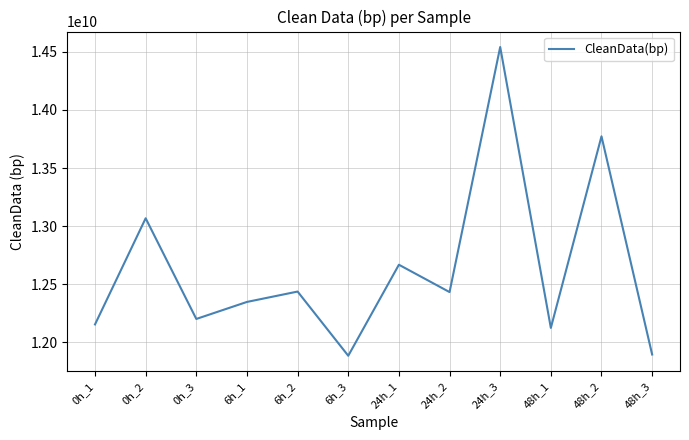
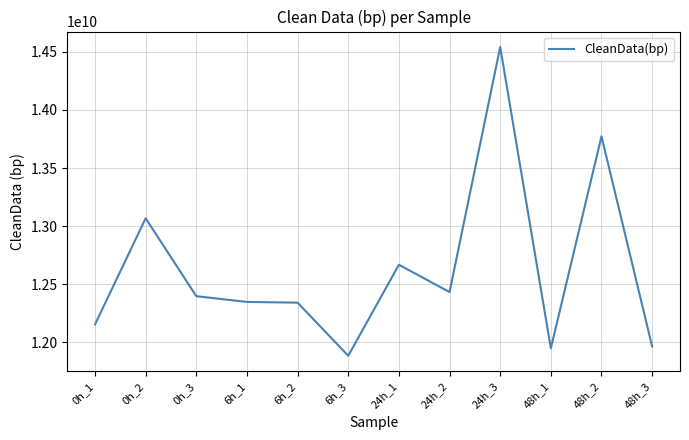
  {
    "0h_1": 12160000000,
    "0h_2": 13070000000,
-   "0h_3": 12200000000,
+   "0h_3": 12400000000,
    "6h_1": 12350000000,
-   "6h_2": 12440000000,
+   "6h_2": 12340000000,
    "6h_3": 11890000000,
    "24h_1": 12670000000,
    "24h_2": 12430000000,
    "24h_3": 14540000000,
-   "48h_1": 12130000000,
+   "48h_1": 11950000000,
    "48h_2": 13770000000,
-   "48h_3": 11900000000
+   "48h_3": 11970000000
  }
